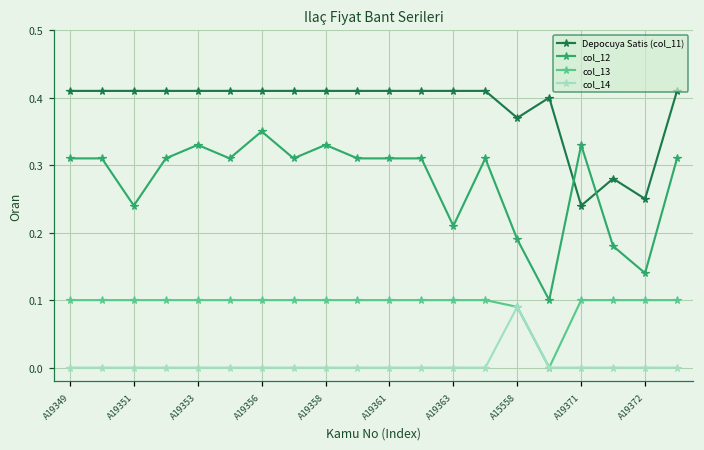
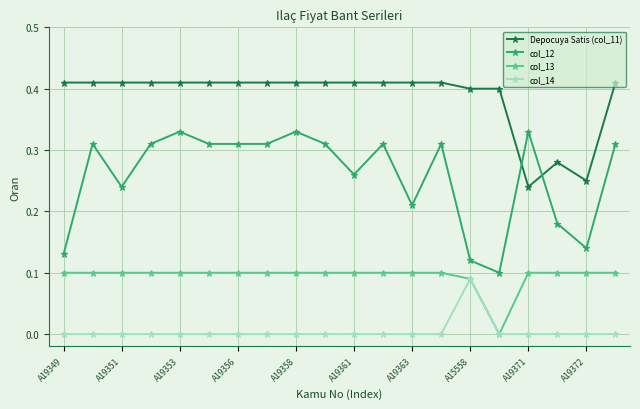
  {
    "Depocuya Satis (col_11)": {
      "A19349": 0.41,
      "A19351": 0.41,
      "A19353": 0.41,
      "A19356": 0.41,
      "A19358": 0.41,
      "A19361": 0.41,
      "A19363": 0.41,
-     "A15558": 0.37,
+     "A15558": 0.40,
      "A19371": 0.24,
      "A19372": 0.25
    },
    "col_12": {
-     "A19349": 0.31,
+     "A19349": 0.13,
      "A19351": 0.24,
      "A19353": 0.33,
-     "A19356": 0.35,
+     "A19356": 0.31,
      "A19358": 0.33,
-     "A19361": 0.31,
+     "A19361": 0.26,
      "A19363": 0.21,
-     "A15558": 0.19,
+     "A15558": 0.12,
      "A19371": 0.33,
      "A19372": 0.14
    },
    "col_13": {
      "A19349": 0.10,
      "A19351": 0.10,
      "A19353": 0.10,
      "A19356": 0.10,
      "A19358": 0.10,
      "A19361": 0.10,
      "A19363": 0.10,
      "A19371": 0.10,
      "A19372": 0.10
    },
    "col_14": {
      "A19349": 0.00,
      "A19351": 0.00,
      "A19353": 0.00,
      "A19356": 0.00,
      "A19358": 0.00,
      "A19361": 0.00,
      "A19363": 0.00,
      "A19371": 0.00,
      "A19372": 0.00
    }
  }
